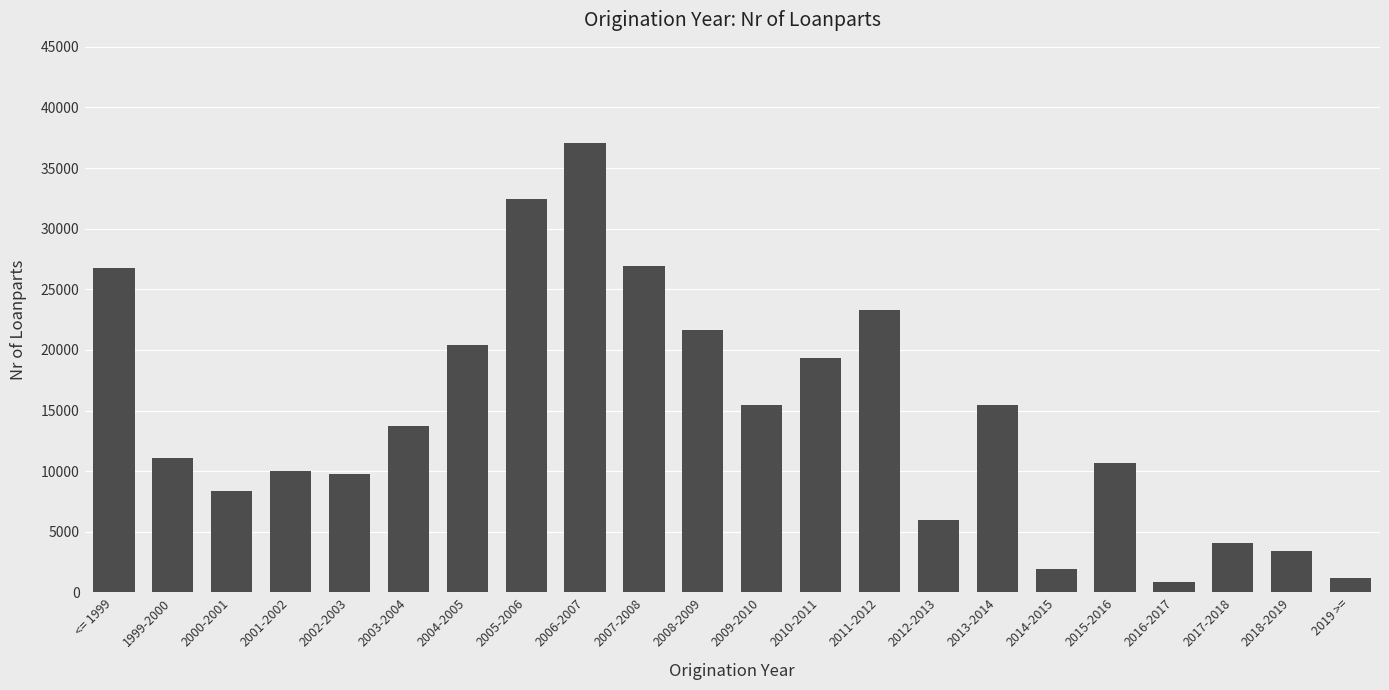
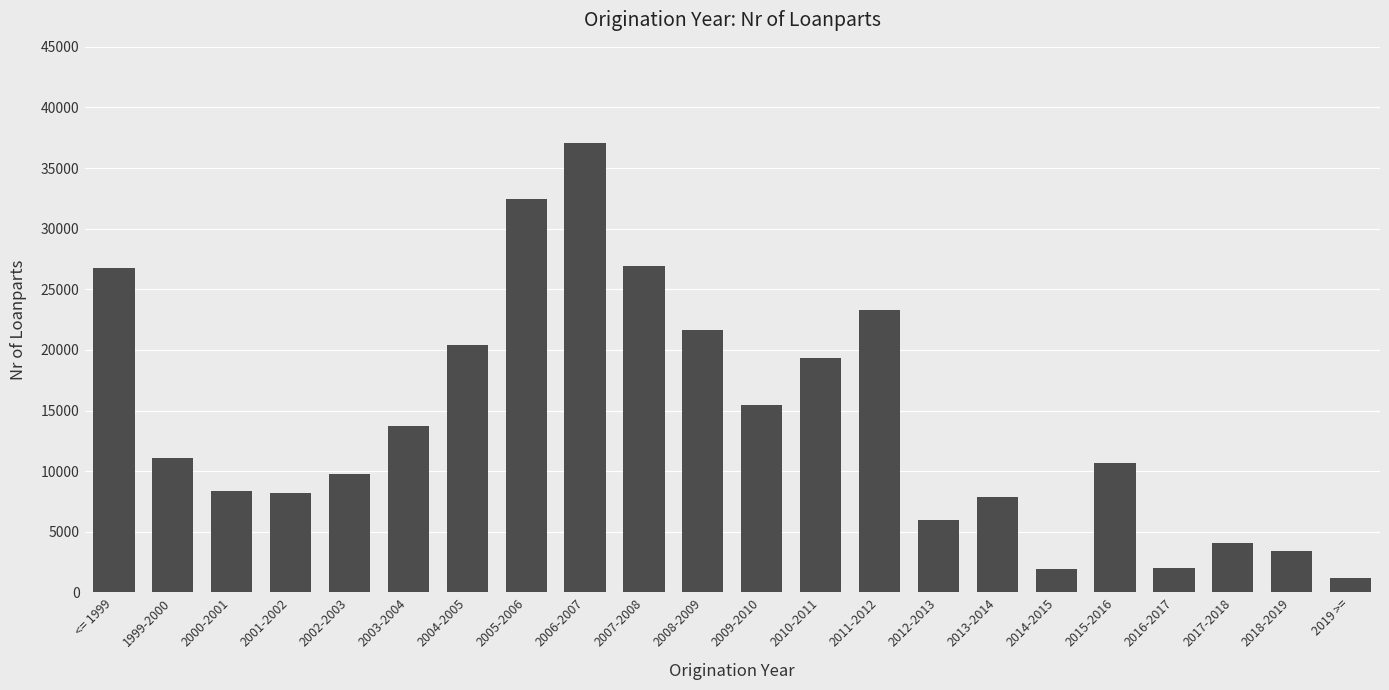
  {
    "<= 1999": 26700,
    "1999-2000": 11100,
    "2000-2001": 8400,
-   "2001-2002": 10100,
+   "2001-2002": 8200,
    "2002-2003": 9800,
    "2003-2004": 13700,
    "2004-2005": 20400,
    "2005-2006": 32500,
    "2006-2007": 37100,
    "2007-2008": 26900,
    "2008-2009": 21600,
    "2009-2010": 15500,
    "2010-2011": 19300,
    "2011-2012": 23300,
    "2012-2013": 6000,
-   "2013-2014": 15500,
+   "2013-2014": 7800,
    "2014-2015": 1900,
    "2015-2016": 10600,
-   "2016-2017": 800,
+   "2016-2017": 2000,
    "2017-2018": 4100,
    "2018-2019": 3400,
    "2019 >=": 1200
  }
